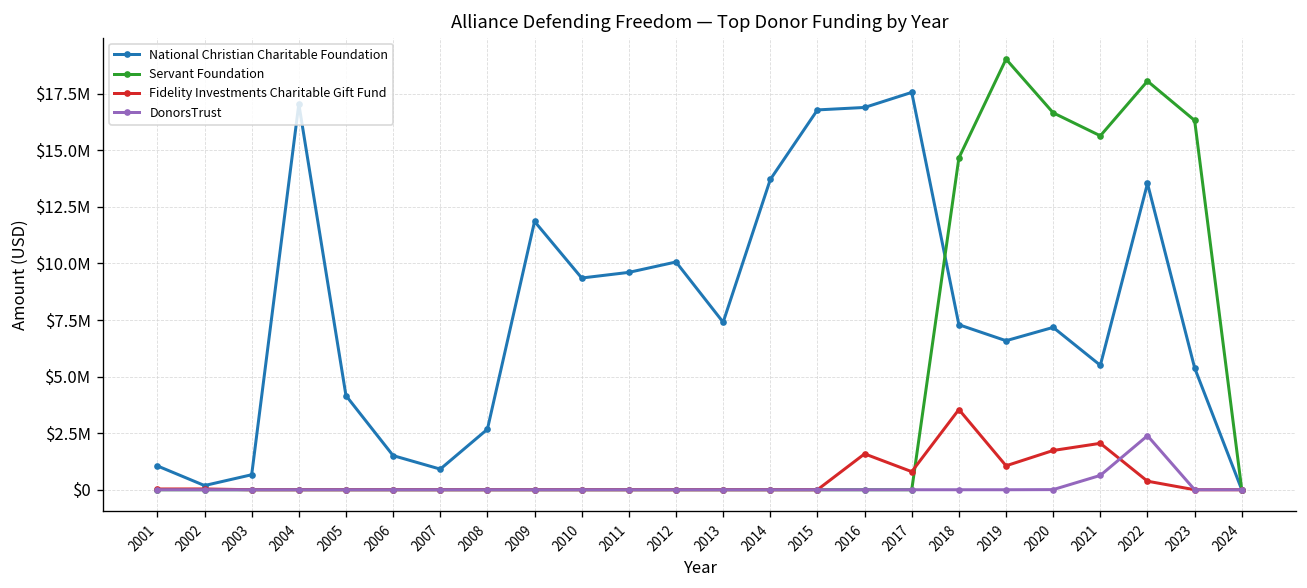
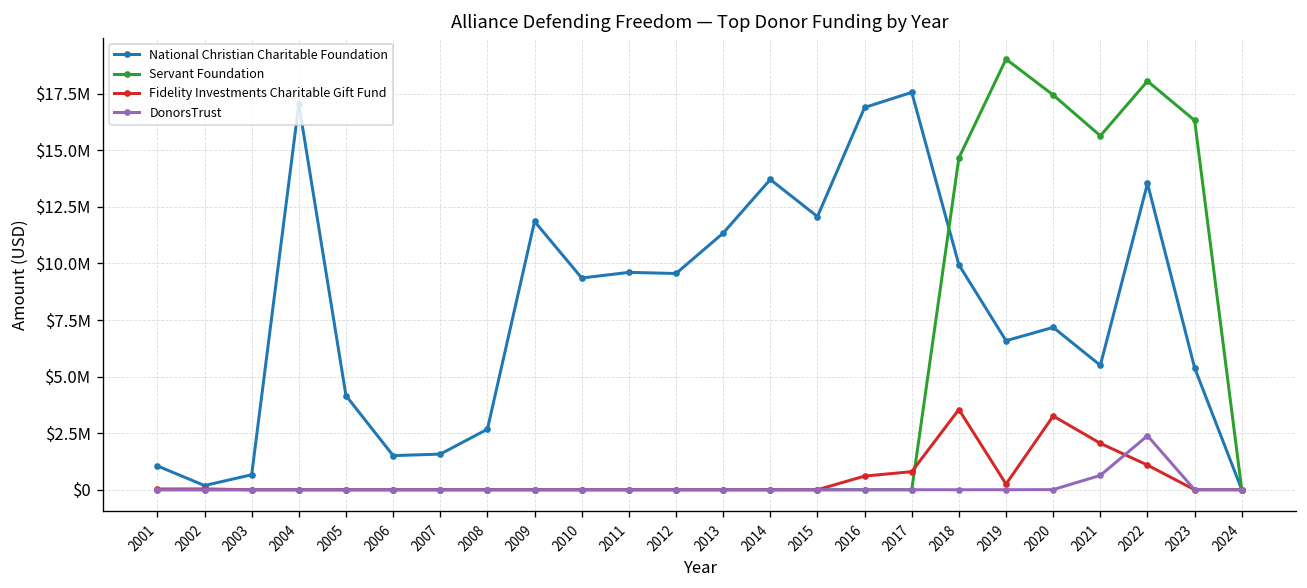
  {
    "National Christian Charitable Foundation": {
      "2001": "$1100000",
      "2002": "$200000",
      "2003": "$700000",
      "2005": "$4200000",
      "2006": "$1500000",
-     "2007": "$900000",
+     "2007": "$1600000",
      "2008": "$2700000",
      "2009": "$11900000",
      "2010": "$9400000",
      "2011": "$9600000",
-     "2012": "$10100000",
-     "2013": "$7400000",
+     "2012": "$9600000",
+     "2013": "$11300000",
      "2014": "$13700000",
-     "2015": "$16800000",
+     "2015": "$12100000",
      "2016": "$16900000",
      "2017": "$17600000",
-     "2018": "$7300000",
+     "2018": "$9900000",
      "2019": "$6600000",
      "2020": "$7200000",
      "2021": "$5500000",
      "2022": "$13500000",
      "2023": "$5400000"
    },
    "Servant Foundation": {
      "2018": "$14700000",
      "2019": "$19000000",
-     "2020": "$16700000",
+     "2020": "$17400000",
      "2021": "$15600000",
      "2022": "$18100000",
      "2023": "$16300000"
    },
    "Fidelity Investments Charitable Gift Fund": {
-     "2016": "$1600000",
+     "2016": "$600000",
      "2017": "$800000",
      "2018": "$3500000",
-     "2019": "$1100000",
-     "2020": "$1700000",
+     "2019": "$300000",
+     "2020": "$3300000",
      "2021": "$2100000",
-     "2022": "$400000"
+     "2022": "$1100000"
    },
    "DonorsTrust": {
      "2018": "$0",
      "2019": "$0",
      "2020": "$0",
      "2021": "$600000",
      "2022": "$2400000"
    }
  }
